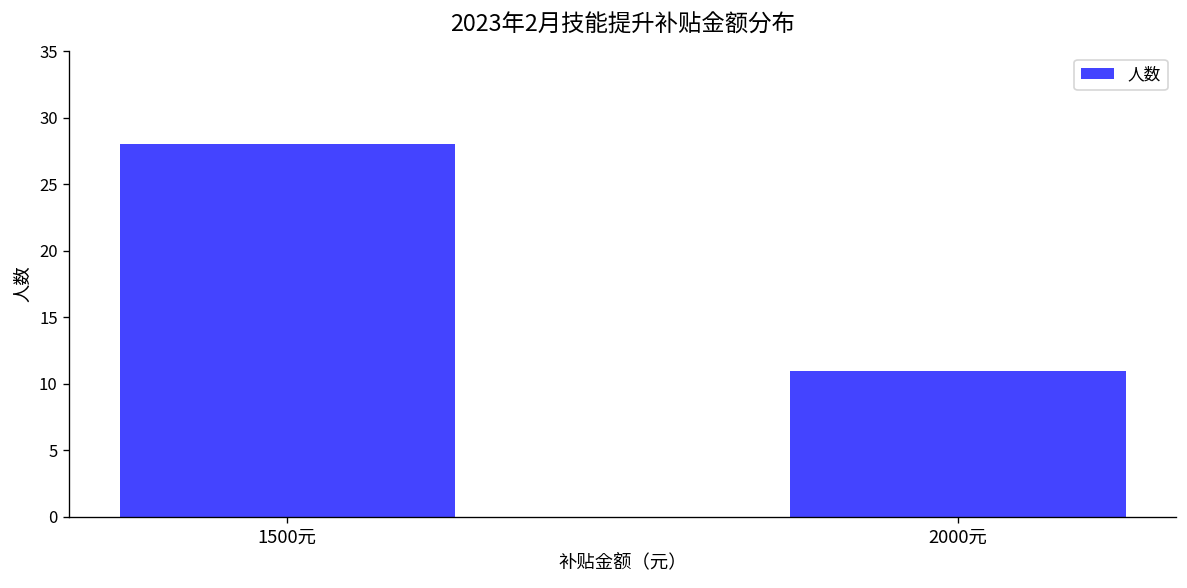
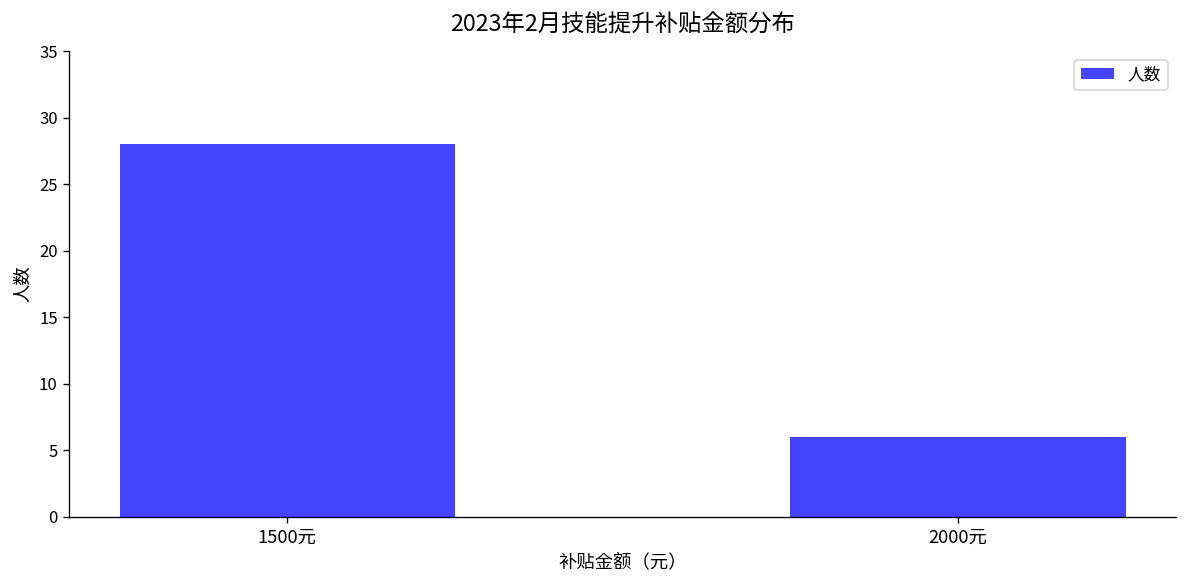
  {
    "1500元": 28,
-   "2000元": 11
+   "2000元": 6
  }
